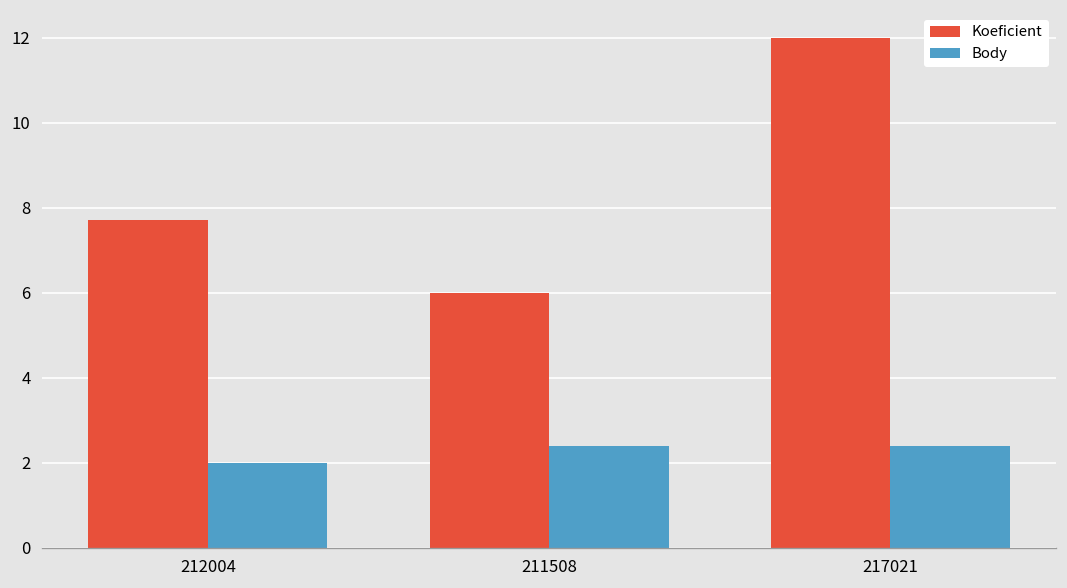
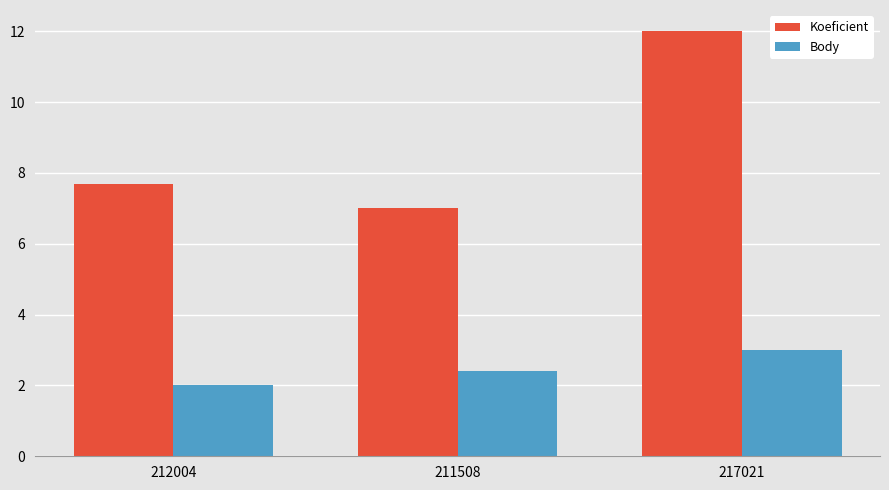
  {
    "Koeficient": {
      "212004": 7.7,
-     "211508": 6,
+     "211508": 7,
      "217021": 12
    },
    "Body": {
      "212004": 2.0,
      "211508": 2.4,
-     "217021": 2.4
+     "217021": 3.0
    }
  }
